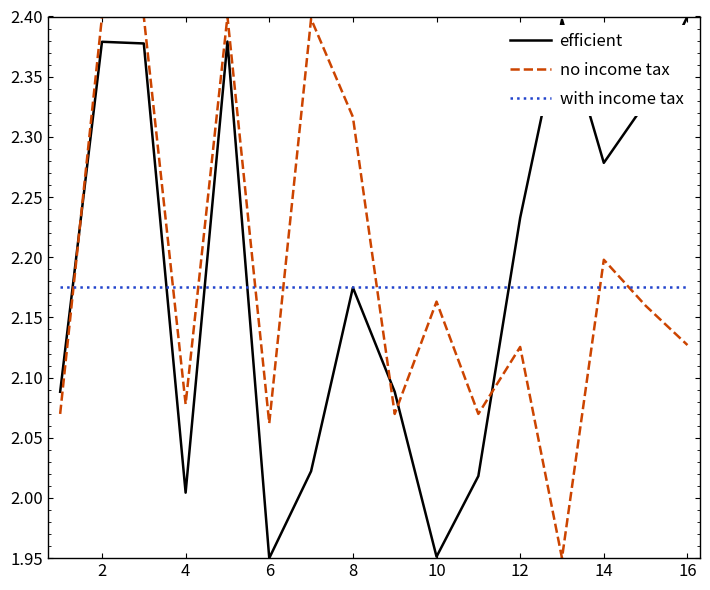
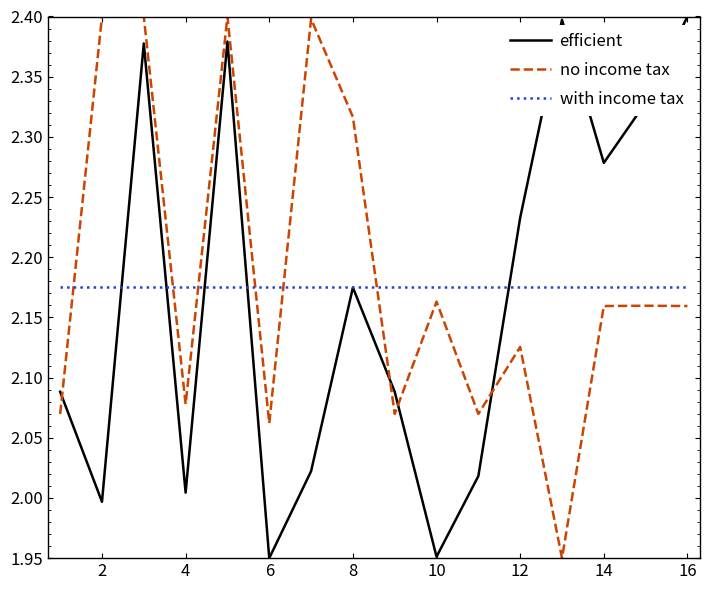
  {
    "efficient": {
-     "2": 2.379,
+     "2": 1.997,
      "4": 2.004,
      "6": 1.950,
      "10": 1.951,
      "12": 2.233,
      "14": 2.278,
      "16": 2.400
    },
    "no income tax": {
      "2": 2.400,
      "4": 2.078,
      "6": 2.062,
      "8": 2.317,
      "10": 2.163,
      "12": 2.125,
-     "14": 2.198,
-     "16": 2.127
+     "14": 2.159,
+     "16": 2.159
    },
    "with income tax": {
      "2": 2.175,
      "4": 2.175,
      "6": 2.175,
      "10": 2.175,
      "12": 2.175,
      "14": 2.175,
      "16": 2.175
    }
  }
